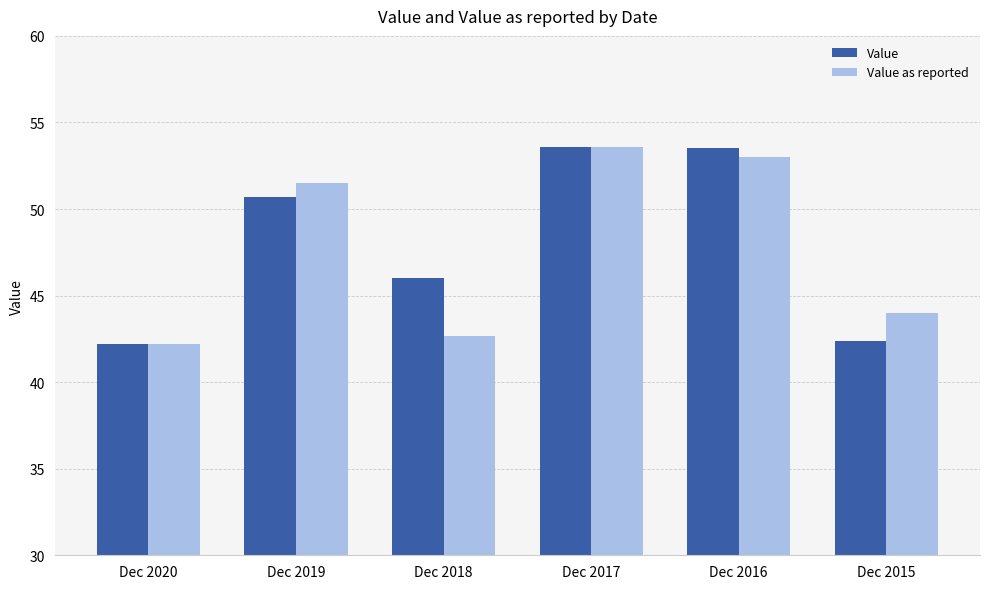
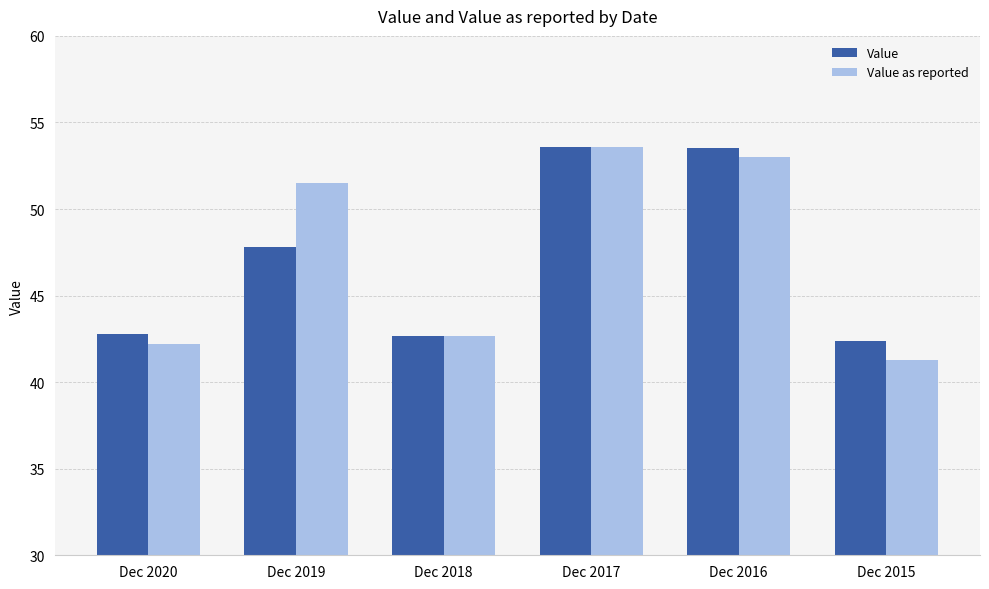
  {
    "Value": {
-     "Dec 2020": 42.2,
-     "Dec 2019": 50.7,
-     "Dec 2018": 46.0,
+     "Dec 2020": 42.8,
+     "Dec 2019": 47.8,
+     "Dec 2018": 42.7,
      "Dec 2017": 53.6,
      "Dec 2016": 53.5,
      "Dec 2015": 42.4
    },
    "Value as reported": {
      "Dec 2020": 42.2,
      "Dec 2019": 51.5,
      "Dec 2018": 42.7,
      "Dec 2017": 53.6,
      "Dec 2016": 53.0,
-     "Dec 2015": 44.0
+     "Dec 2015": 41.3
    }
  }
